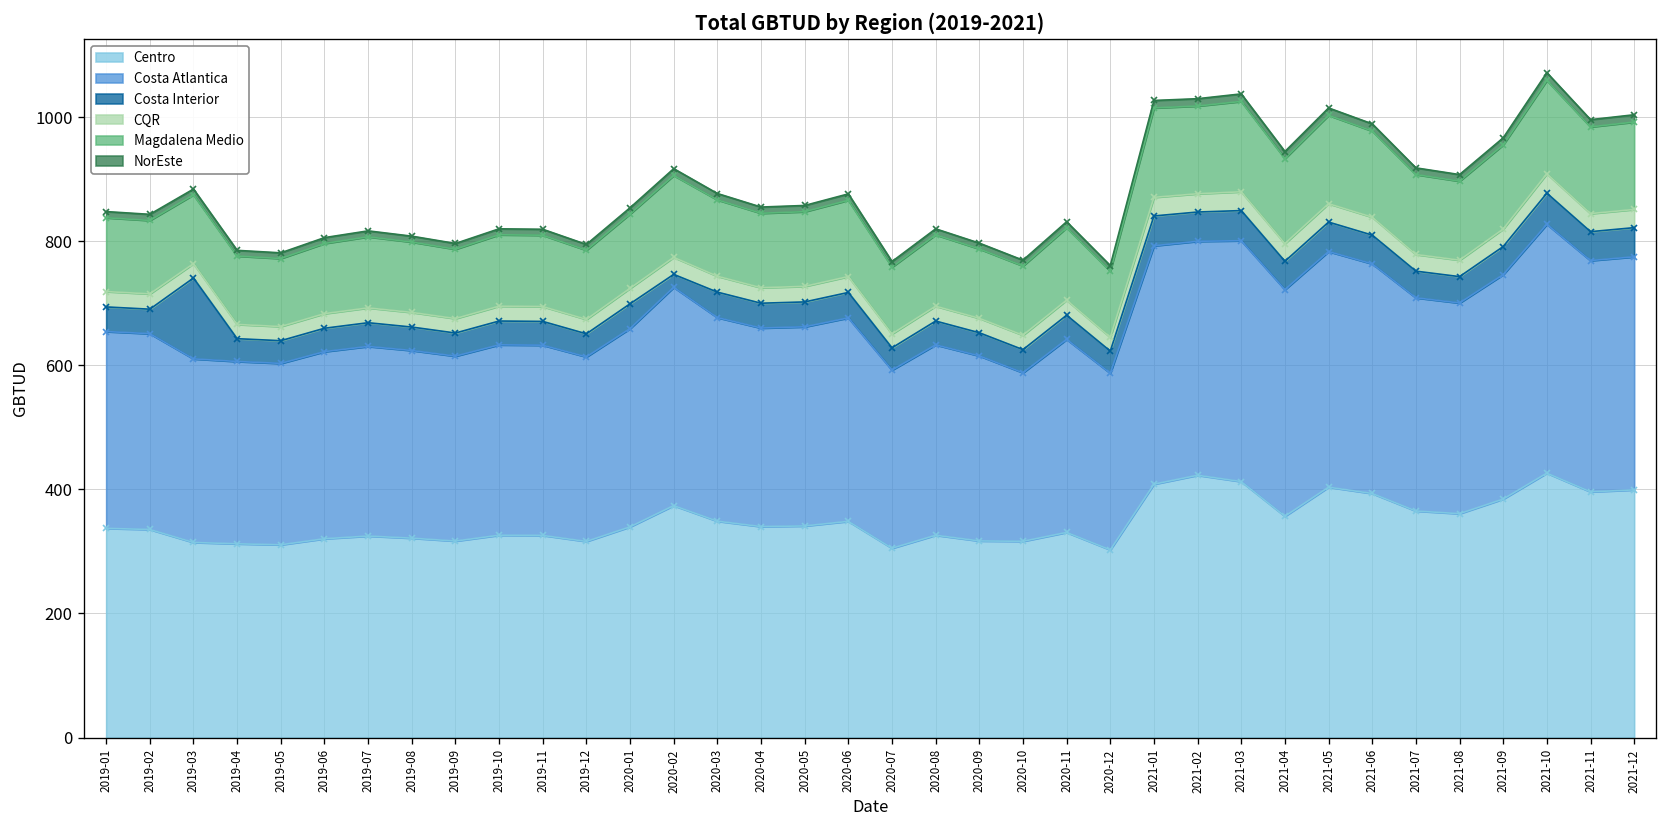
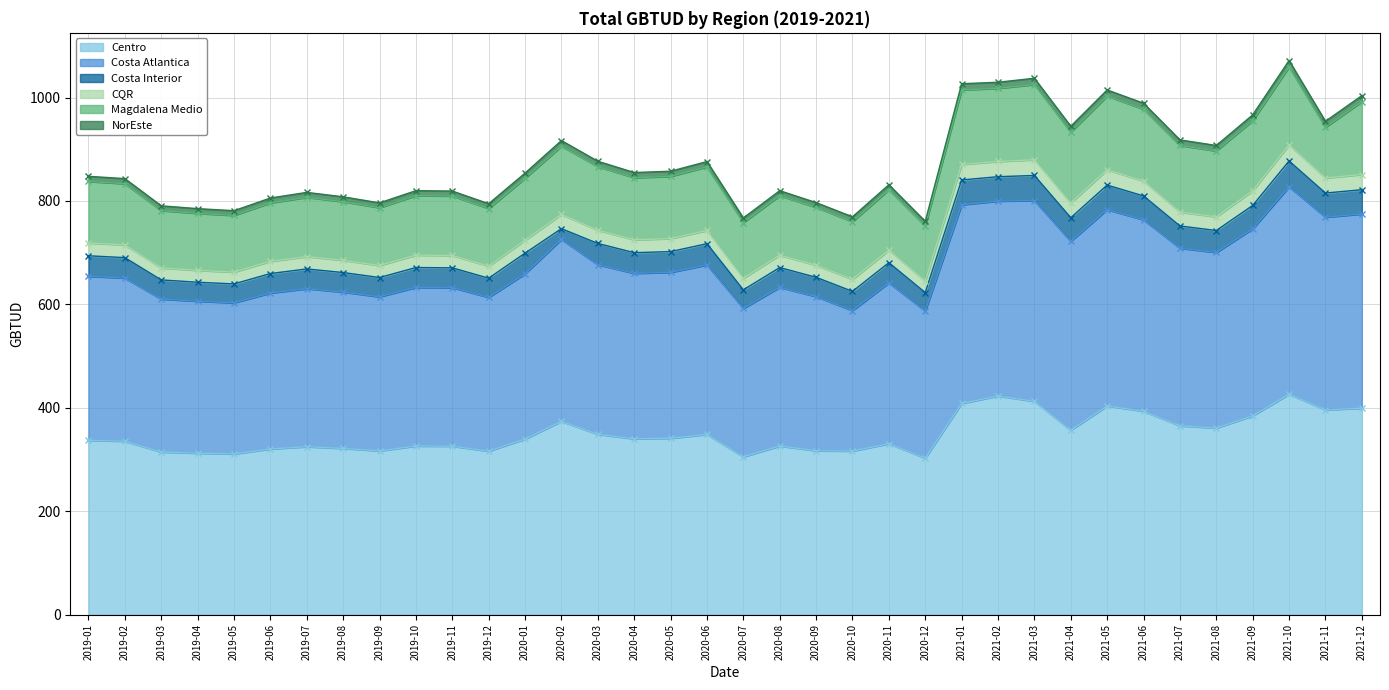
  {
    "Costa Interior": {
      "2019-01": 40,
      "2019-02": 40,
-     "2019-03": 130,
+     "2019-03": 40,
      "2019-04": 40,
      "2019-05": 40,
      "2019-06": 40,
      "2019-07": 40,
      "2019-08": 40,
      "2019-09": 40,
      "2019-10": 40,
      "2019-11": 40,
      "2019-12": 40,
      "2020-01": 40,
      "2020-02": 20,
      "2020-03": 40,
      "2020-04": 40,
      "2020-05": 40,
      "2020-06": 40,
      "2020-07": 40,
      "2020-08": 40,
      "2020-09": 40,
      "2020-10": 40,
      "2020-11": 40,
      "2020-12": 40,
      "2021-01": 50,
      "2021-02": 50,
      "2021-03": 50,
      "2021-04": 50,
      "2021-05": 50,
      "2021-06": 50,
      "2021-07": 40,
      "2021-08": 40,
      "2021-09": 50,
      "2021-10": 50,
      "2021-11": 50,
      "2021-12": 50
    },
    "Magdalena Medio": {
      "2019-01": 120,
      "2019-02": 120,
      "2019-03": 110,
      "2019-04": 110,
      "2019-05": 110,
      "2019-06": 110,
      "2019-07": 110,
      "2019-08": 110,
      "2019-09": 110,
      "2019-10": 120,
      "2019-11": 110,
      "2019-12": 110,
      "2020-01": 120,
      "2020-02": 130,
      "2020-03": 120,
      "2020-04": 120,
      "2020-05": 120,
      "2020-06": 120,
      "2020-07": 110,
      "2020-08": 120,
      "2020-09": 110,
      "2020-10": 110,
      "2020-11": 120,
      "2020-12": 110,
      "2021-01": 140,
      "2021-02": 140,
      "2021-03": 150,
      "2021-04": 140,
      "2021-05": 140,
      "2021-06": 140,
      "2021-07": 130,
      "2021-08": 130,
      "2021-09": 140,
      "2021-10": 150,
-     "2021-11": 140,
+     "2021-11": 100,
      "2021-12": 140
    }
  }
